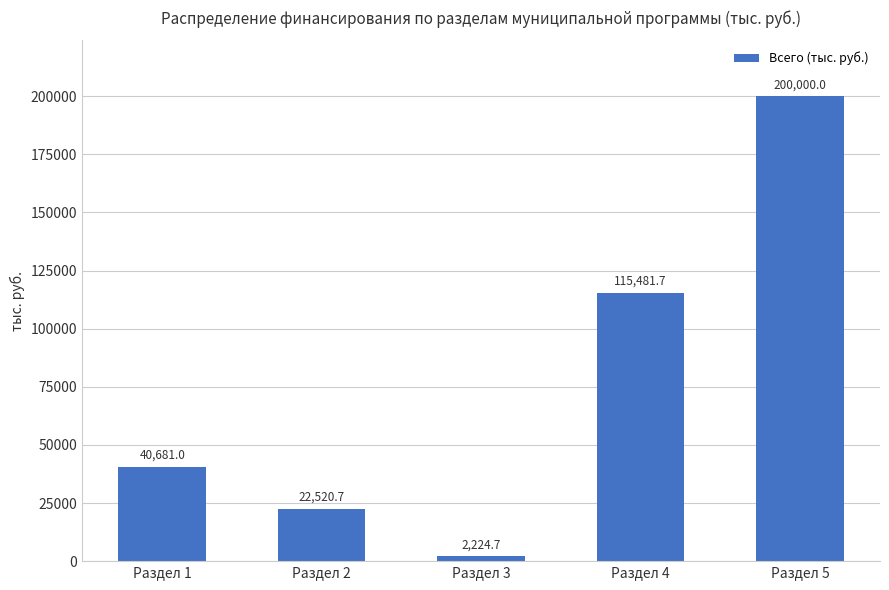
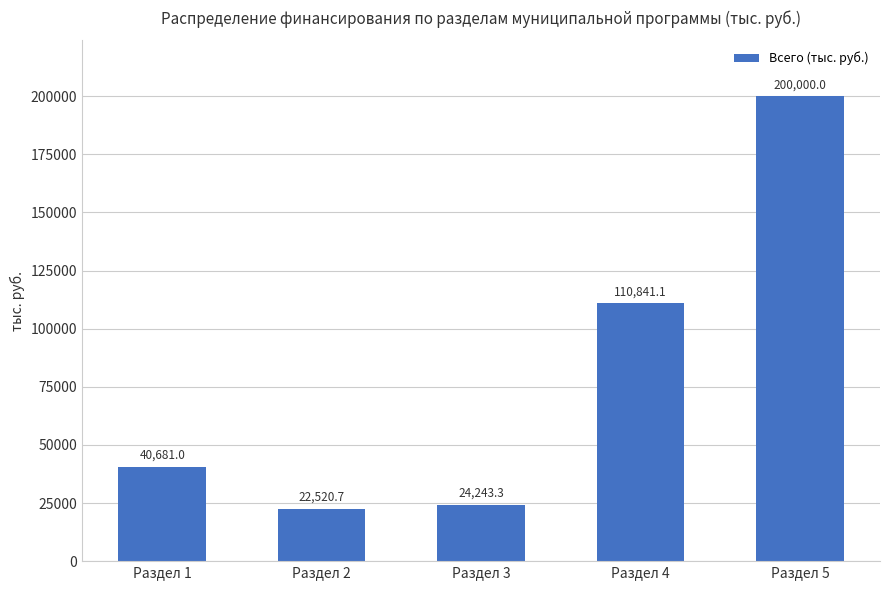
  {
    "Раздел 1": "40,681.0",
    "Раздел 2": "22,520.7",
-   "Раздел 3": "2,224.7",
-   "Раздел 4": "115,481.7",
+   "Раздел 3": "24,243.3",
+   "Раздел 4": "110,841.1",
    "Раздел 5": "200,000.0"
  }
